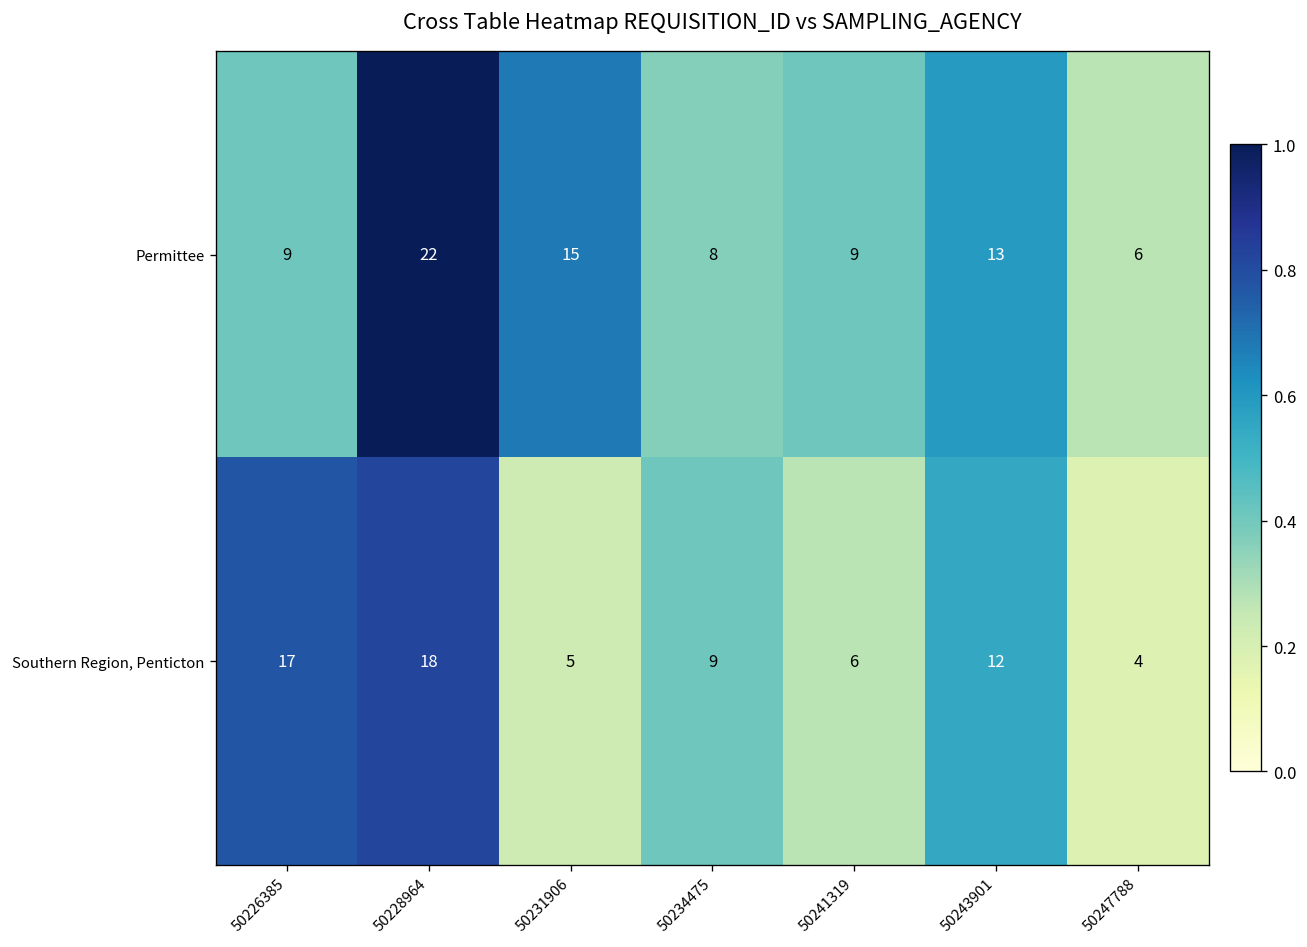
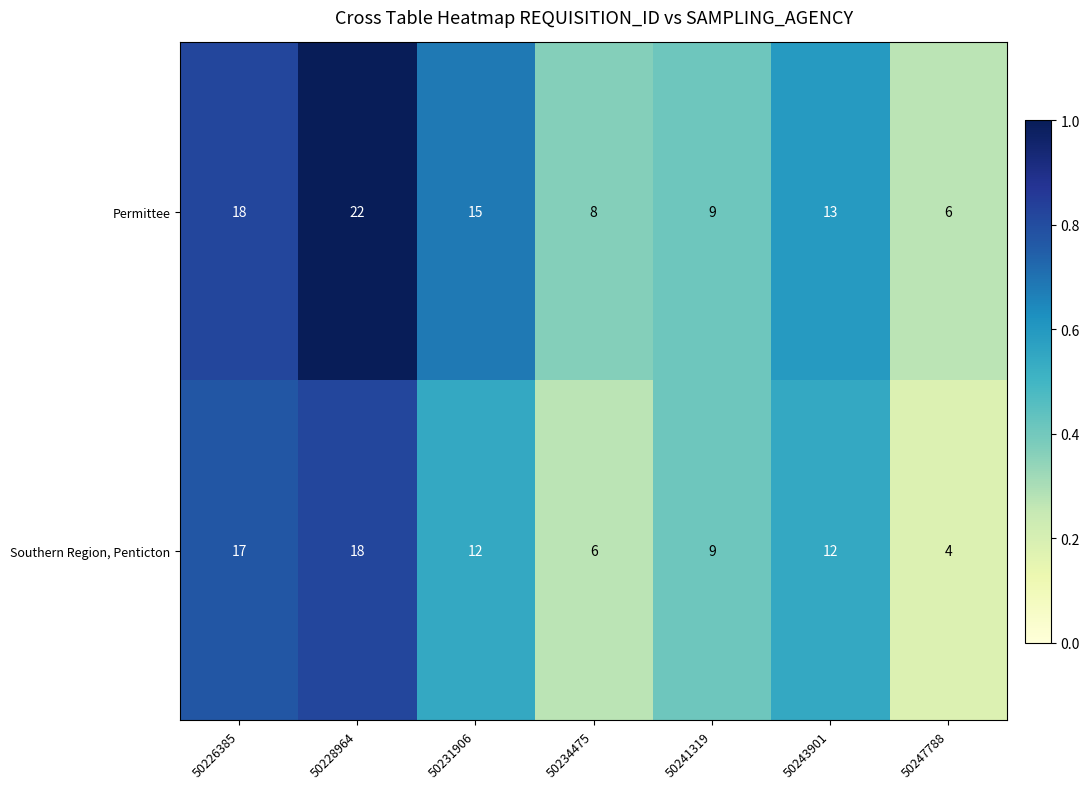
  {
    "Permittee": {
-     "50226385": 9,
+     "50226385": 18,
      "50228964": 22,
      "50231906": 15,
      "50234475": 8,
      "50241319": 9,
      "50243901": 13,
      "50247788": 6
    },
    "Southern Region, Penticton": {
      "50226385": 17,
      "50228964": 18,
-     "50231906": 5,
-     "50234475": 9,
-     "50241319": 6,
+     "50231906": 12,
+     "50234475": 6,
+     "50241319": 9,
      "50243901": 12,
      "50247788": 4
    }
  }
